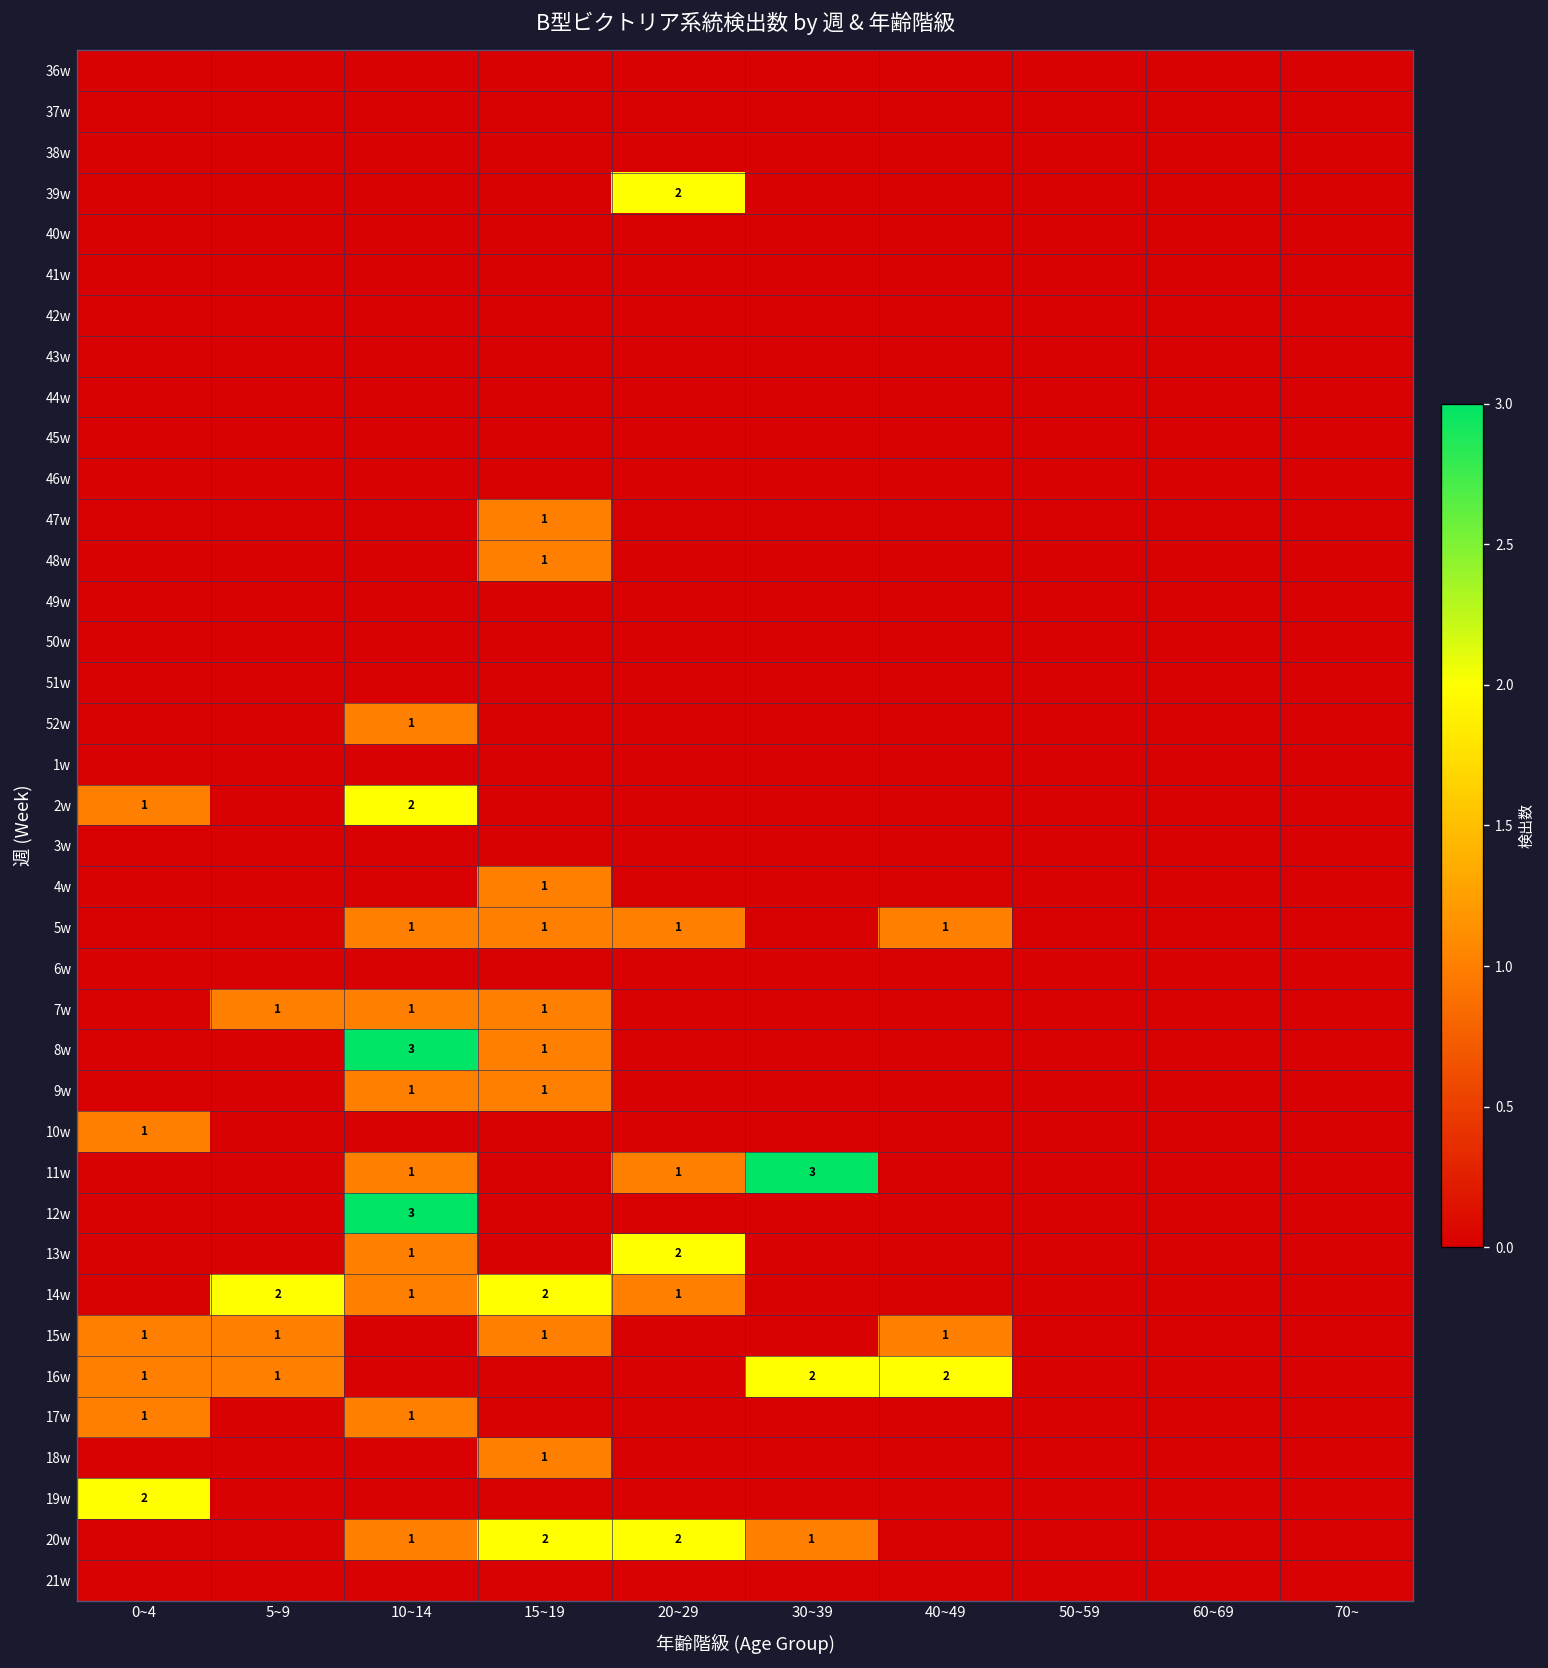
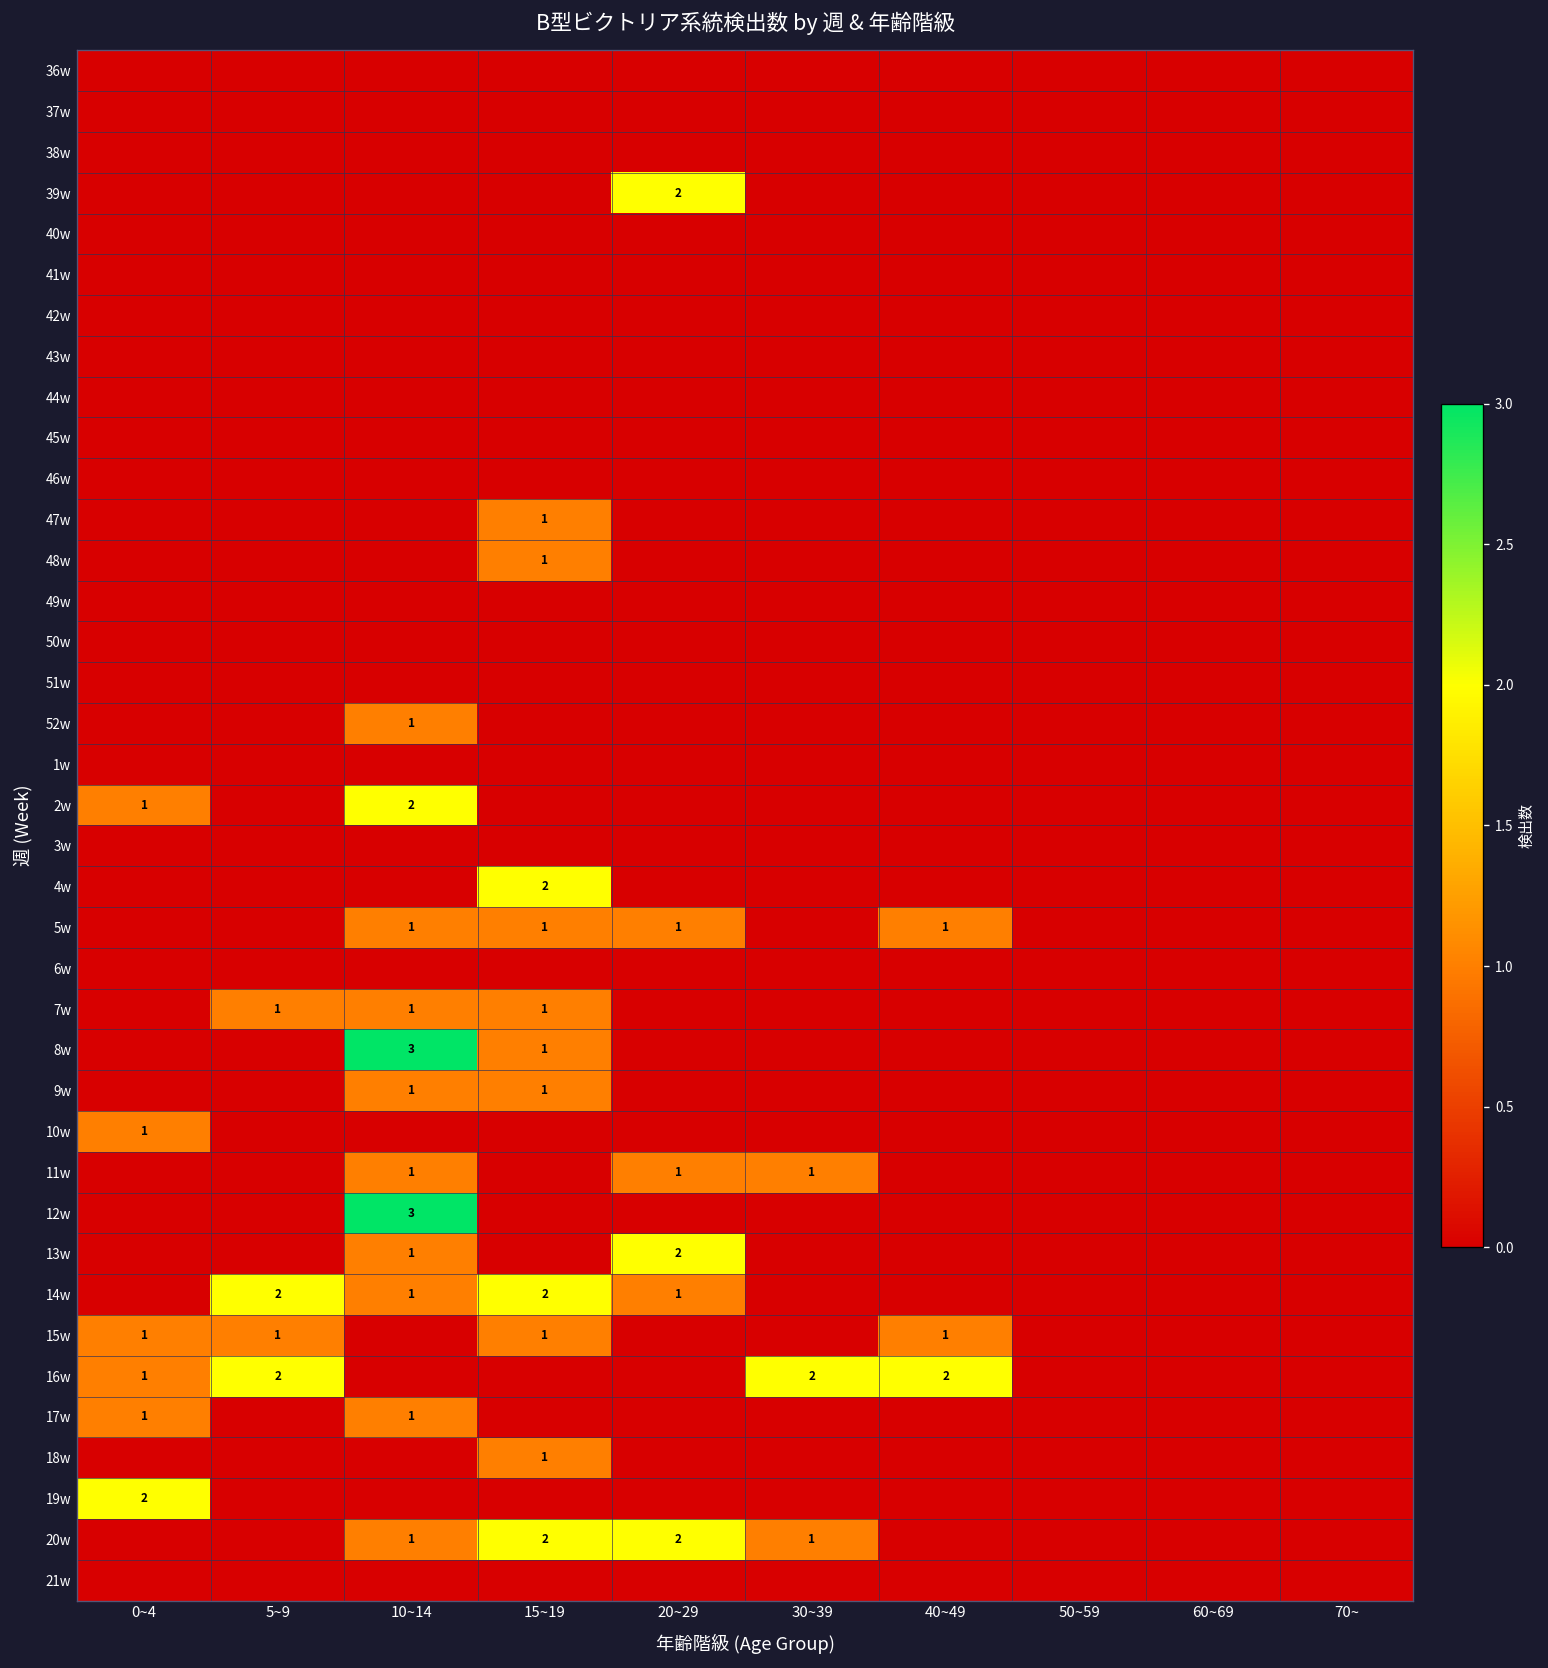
  {
    "39w": {
      "20~29": 2
    },
    "47w": {
      "15~19": 1
    },
    "48w": {
      "15~19": 1
    },
    "52w": {
      "10~14": 1
    },
    "2w": {
      "0~4": 1,
      "10~14": 2
    },
    "4w": {
-     "15~19": 1
+     "15~19": 2
    },
    "5w": {
      "10~14": 1,
      "15~19": 1,
      "20~29": 1,
      "40~49": 1
    },
    "7w": {
      "5~9": 1,
      "10~14": 1,
      "15~19": 1
    },
    "8w": {
      "10~14": 3,
      "15~19": 1
    },
    "9w": {
      "10~14": 1,
      "15~19": 1
    },
    "10w": {
      "0~4": 1
    },
    "11w": {
      "10~14": 1,
      "20~29": 1,
-     "30~39": 3
+     "30~39": 1
    },
    "12w": {
      "10~14": 3
    },
    "13w": {
      "10~14": 1,
      "20~29": 2
    },
    "14w": {
      "5~9": 2,
      "10~14": 1,
      "15~19": 2,
      "20~29": 1
    },
    "15w": {
      "0~4": 1,
      "5~9": 1,
      "15~19": 1,
      "40~49": 1
    },
    "16w": {
      "0~4": 1,
-     "5~9": 1,
+     "5~9": 2,
      "30~39": 2,
      "40~49": 2
    },
    "17w": {
      "0~4": 1,
      "10~14": 1
    },
    "18w": {
      "15~19": 1
    },
    "19w": {
      "0~4": 2
    },
    "20w": {
      "10~14": 1,
      "15~19": 2,
      "20~29": 2,
      "30~39": 1
    }
  }
